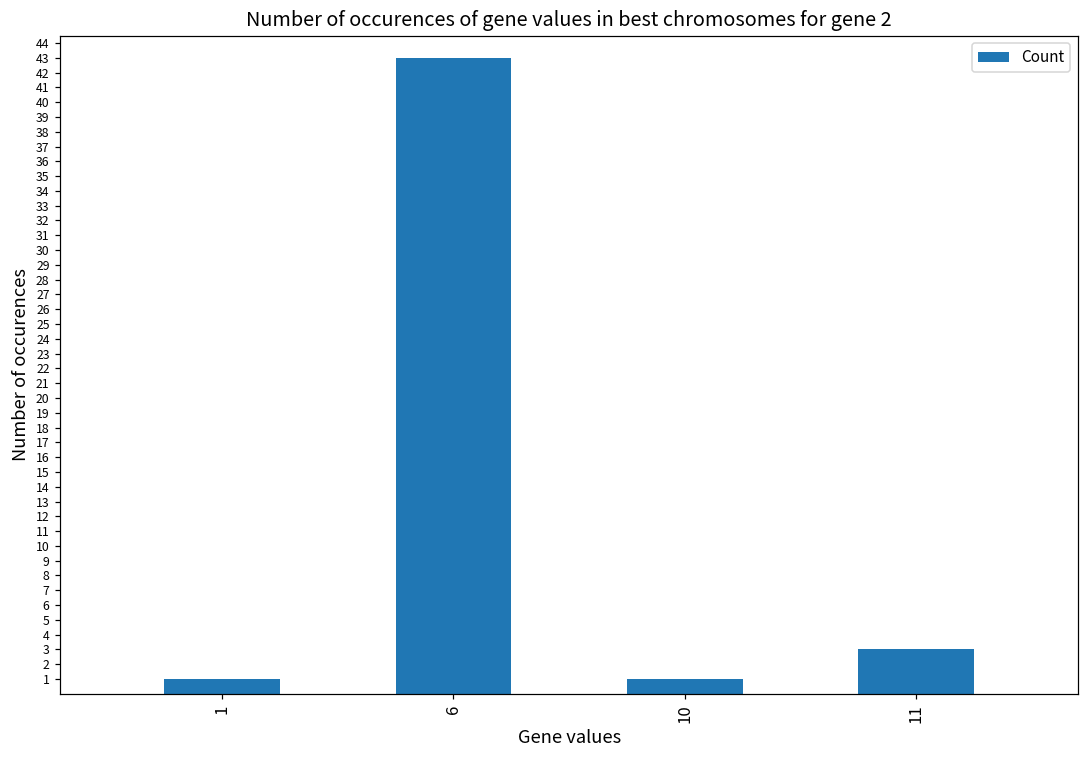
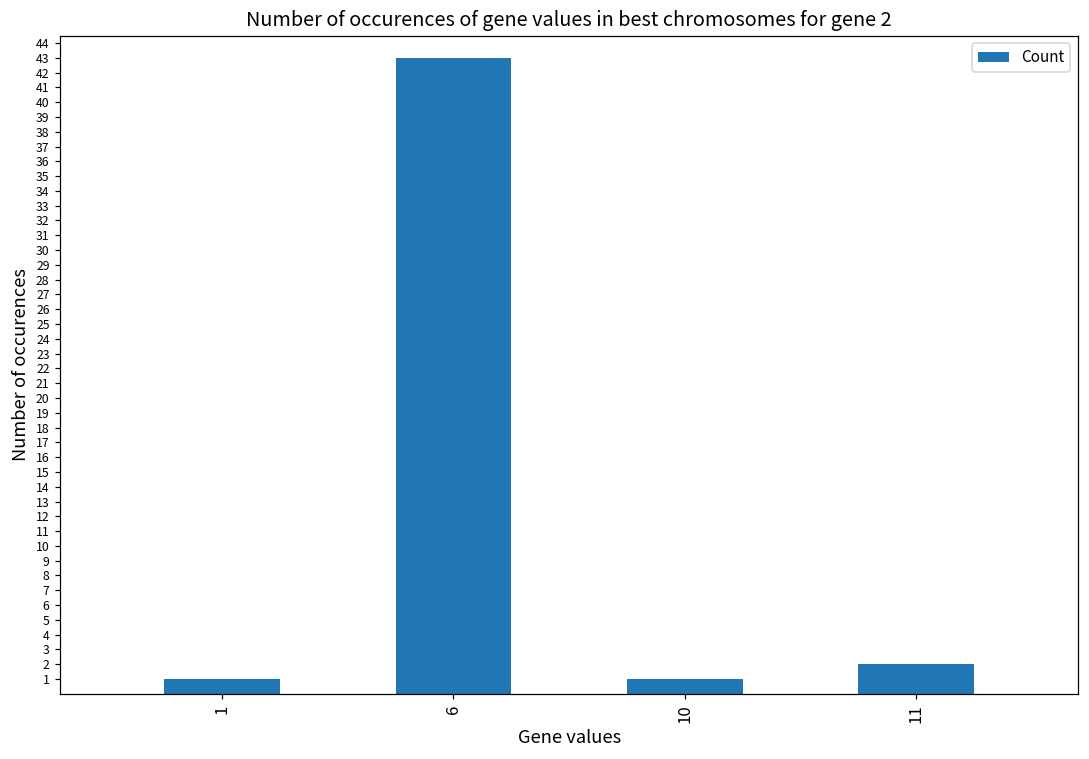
  {
    "1": 1,
    "6": 43,
    "10": 1,
-   "11": 3
+   "11": 2
  }
